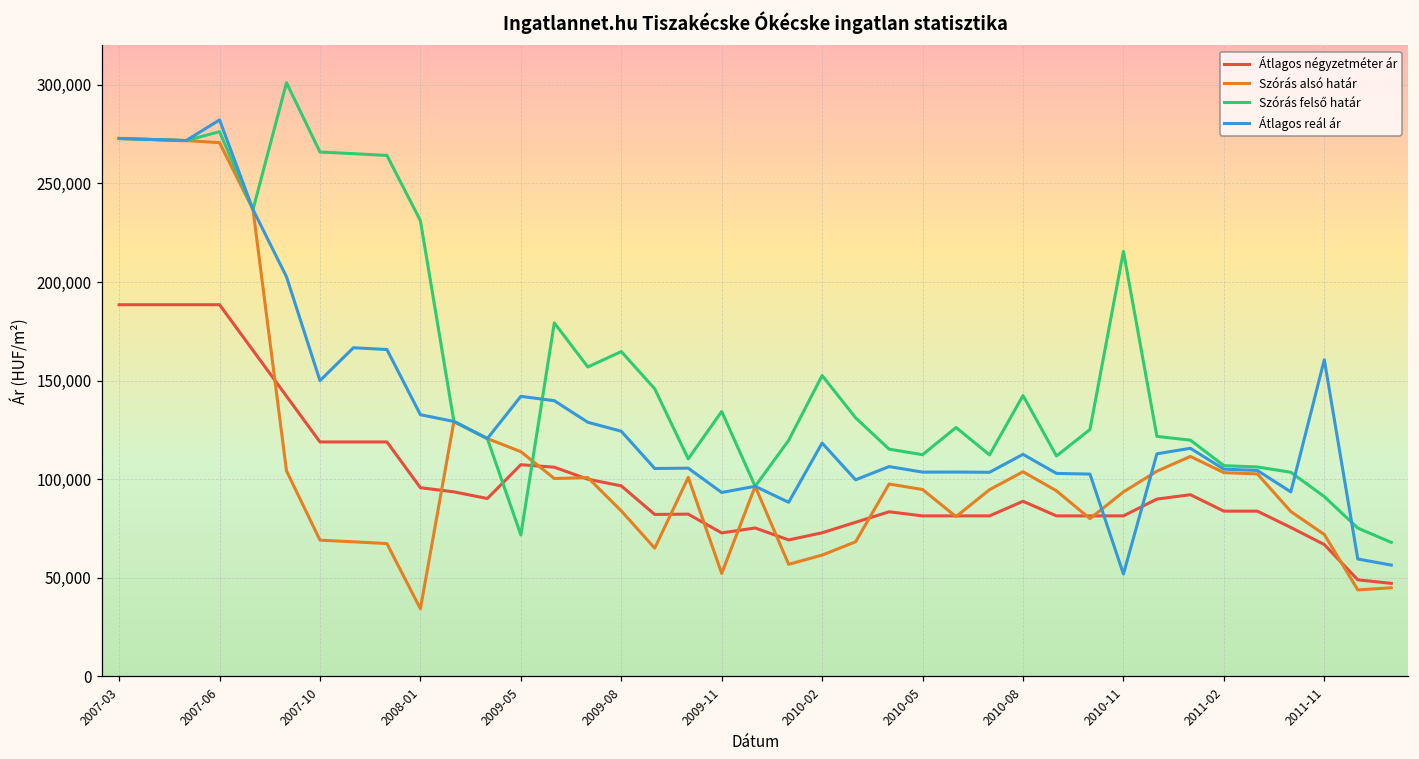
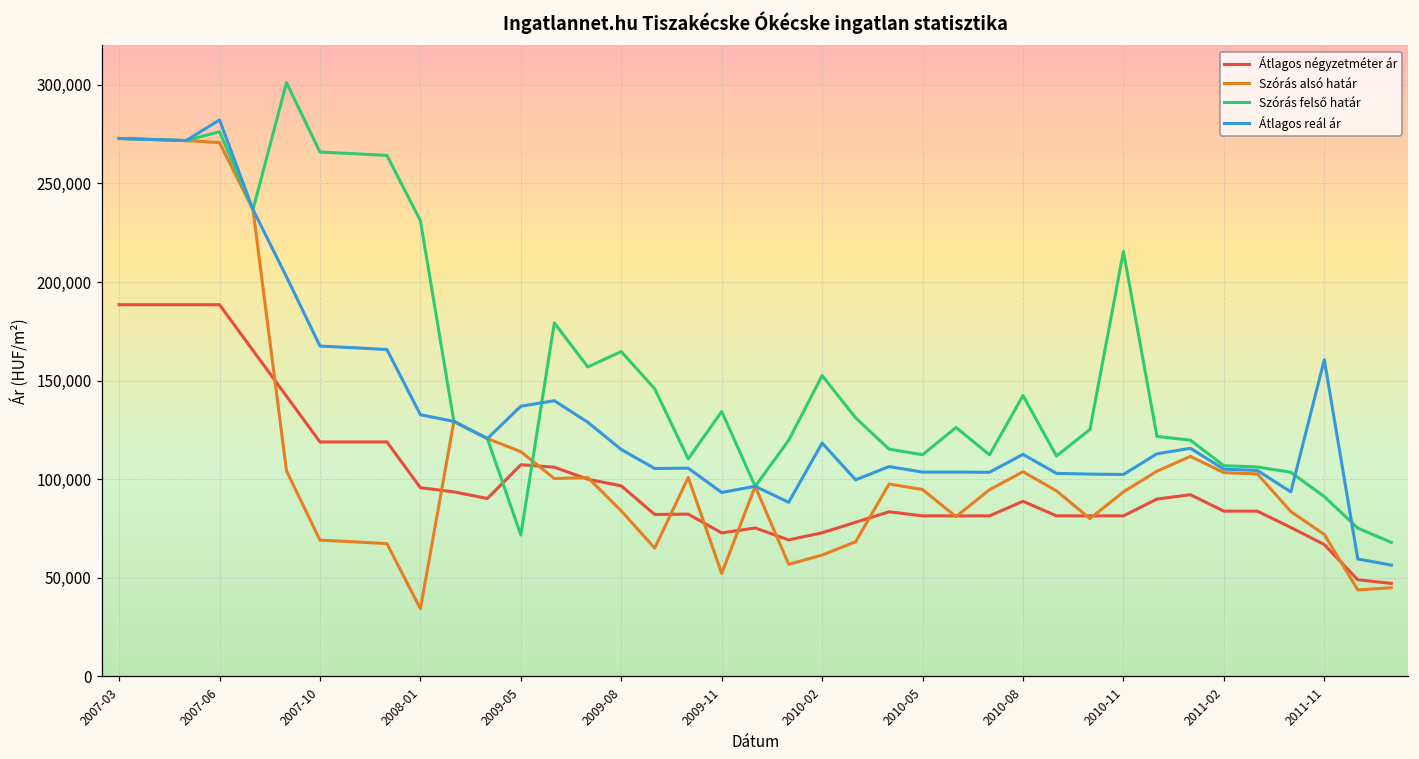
  {
    "Szórás felső határ": {
      "2007-06": "276,000",
      "2007-10": "266,000",
      "2008-01": "231,000",
      "2009-05": "72,000",
      "2009-08": "165,000",
      "2009-11": "134,000",
      "2010-02": "153,000",
      "2010-05": "112,000",
      "2010-08": "142,000",
      "2010-11": "215,000",
      "2011-02": "107,000",
      "2011-11": "91,000"
    },
    "Átlagos reál ár": {
      "2007-06": "282,000",
-     "2007-10": "150,000",
+     "2007-10": "167,000",
      "2008-01": "133,000",
-     "2009-05": "142,000",
-     "2009-08": "124,000",
+     "2009-05": "137,000",
+     "2009-08": "115,000",
      "2009-11": "93,000",
      "2010-02": "118,000",
      "2010-05": "104,000",
      "2010-08": "113,000",
-     "2010-11": "52,000",
+     "2010-11": "102,000",
      "2011-02": "105,000",
      "2011-11": "161,000"
    }
  }
